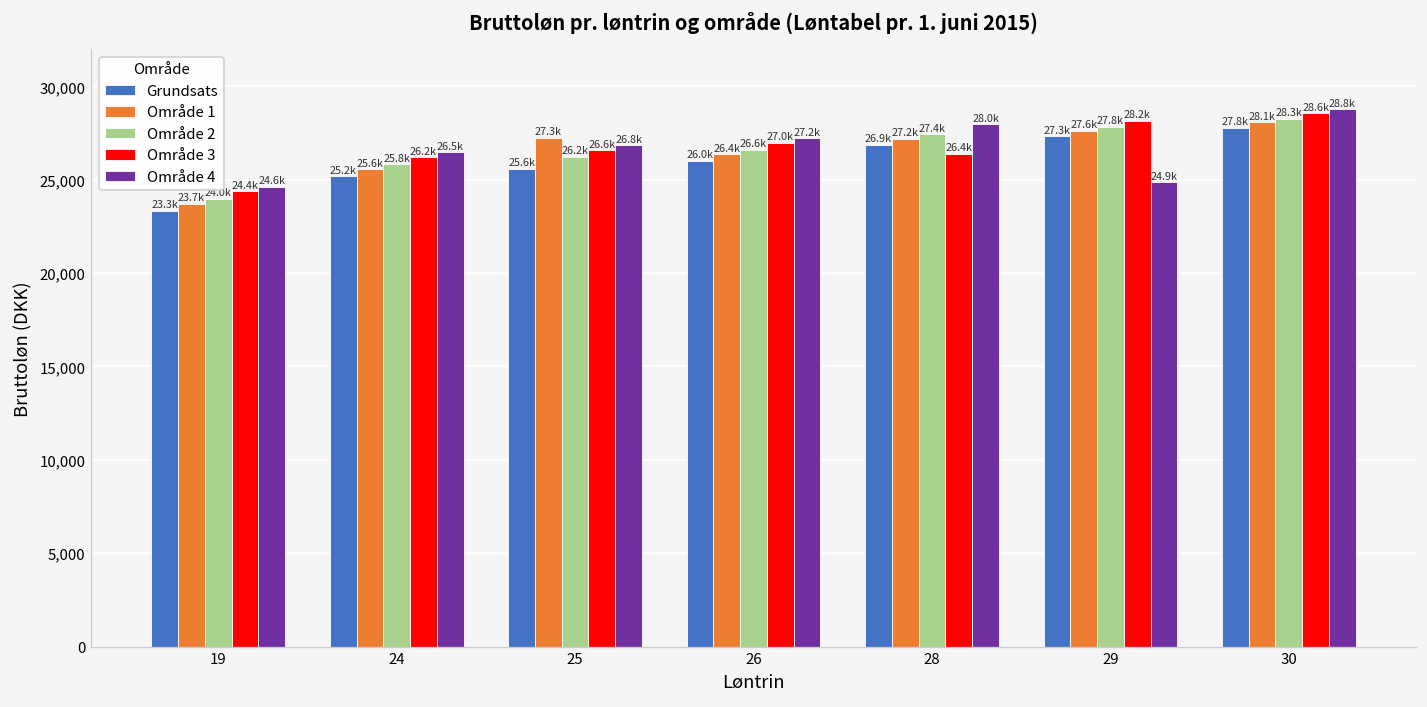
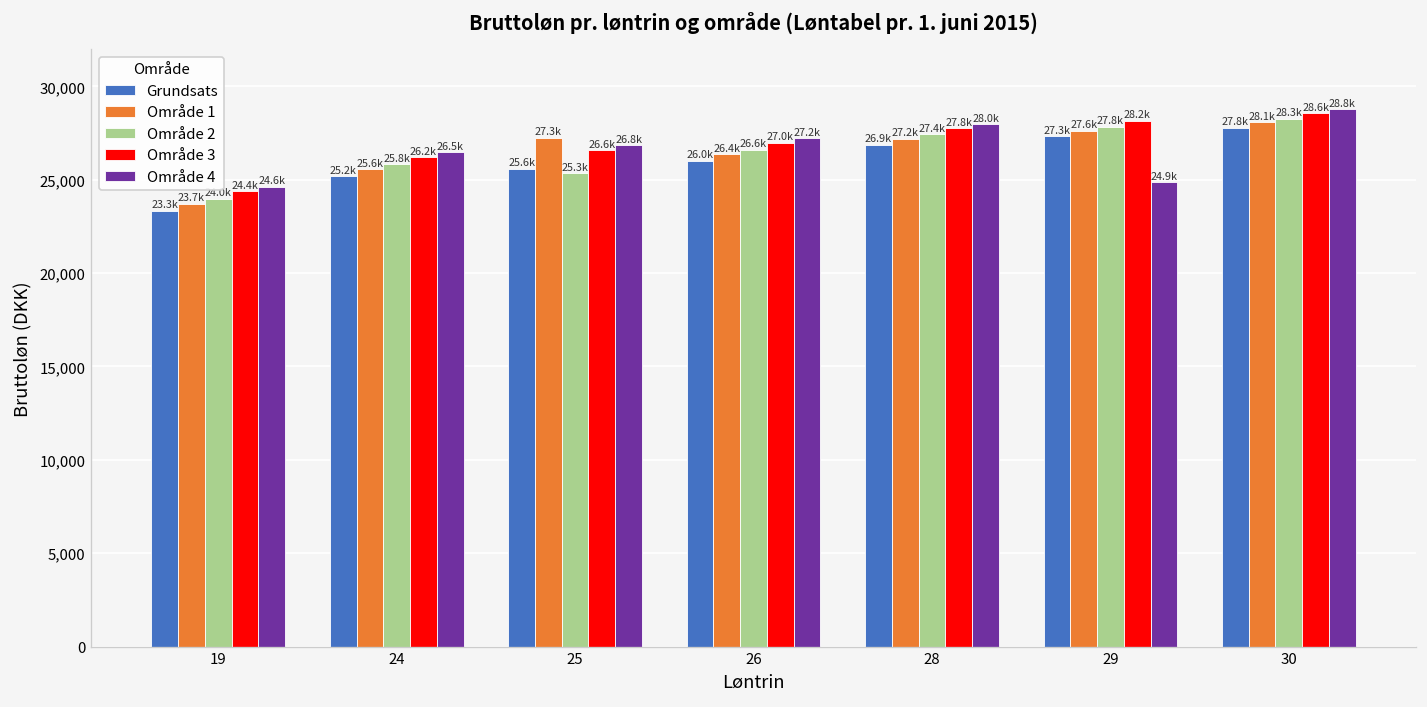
  {
    "Grundsats": {
      "24": "25.2k",
      "25": "25.6k",
      "26": "26.0k",
      "28": "26.9k",
      "29": "27.3k",
      "30": "27.8k"
    },
    "Område 1": {
      "24": "25.6k",
      "25": "27.3k",
      "26": "26.4k",
      "28": "27.2k",
      "29": "27.6k",
      "30": "28.1k"
    },
    "Område 2": {
      "24": "25.8k",
-     "25": "26.2k",
+     "25": "25.3k",
      "26": "26.6k",
      "28": "27.4k",
      "29": "27.8k",
      "30": "28.3k"
    },
    "Område 3": {
      "19": "24.4k",
      "24": "26.2k",
      "25": "26.6k",
      "26": "27.0k",
-     "28": "26.4k",
+     "28": "27.8k",
      "29": "28.2k",
      "30": "28.6k"
    },
    "Område 4": {
      "19": "24.6k",
      "24": "26.5k",
      "25": "26.8k",
      "26": "27.2k",
      "28": "28.0k",
      "29": "24.9k",
      "30": "28.8k"
    }
  }
